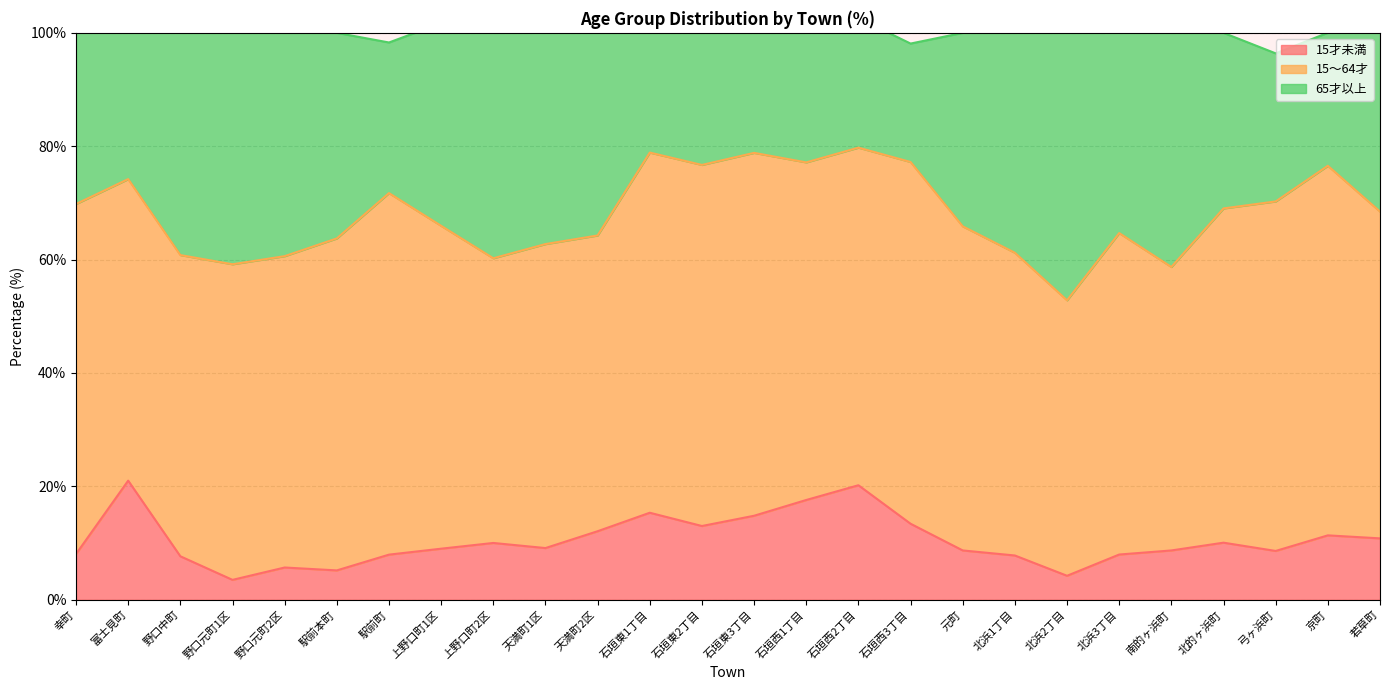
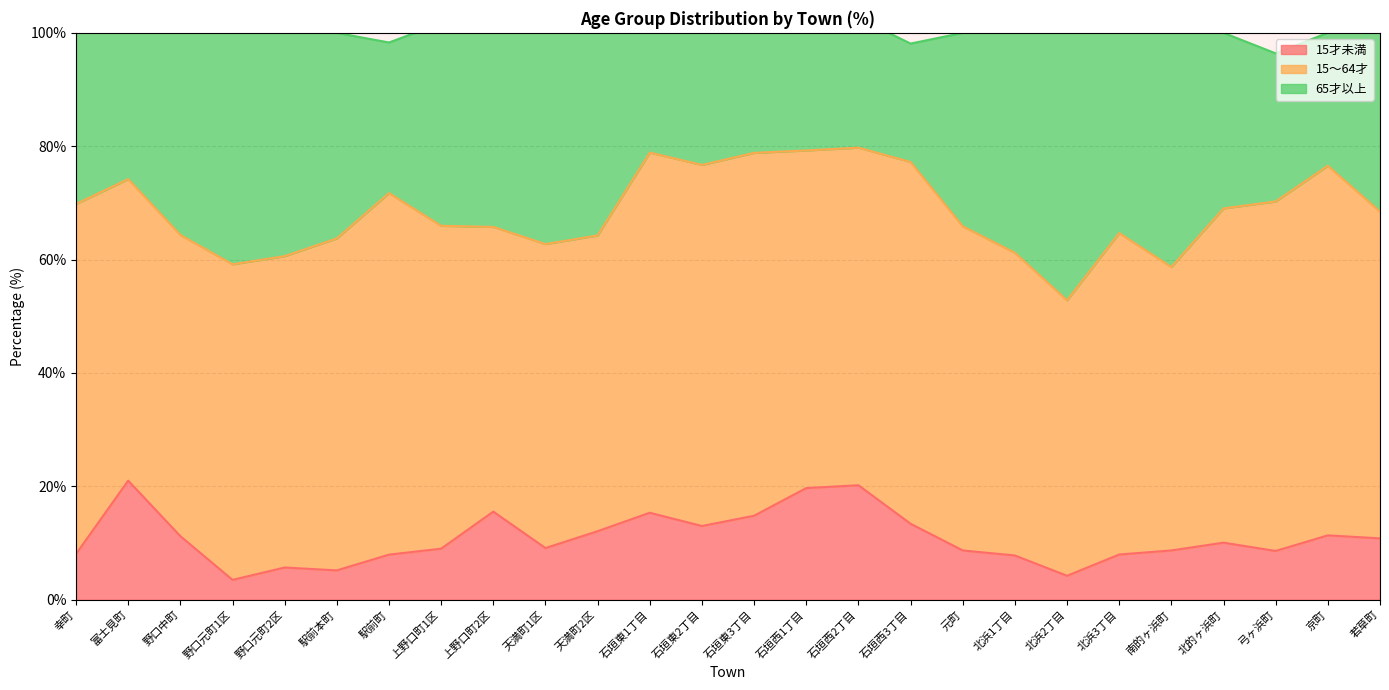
  {
    "15才未満": {
      "幸町": "8%",
      "富士見町": "21%",
-     "野口中町": "8%",
+     "野口中町": "11%",
      "野口元町1区": "4%",
      "野口元町2区": "6%",
      "駅前本町": "5%",
      "駅前町": "8%",
      "上野口町1区": "9%",
-     "上野口町2区": "10%",
+     "上野口町2区": "16%",
      "天満町1区": "9%",
      "天満町2区": "12%",
      "石垣東1丁目": "15%",
      "石垣東2丁目": "13%",
      "石垣東3丁目": "15%",
-     "石垣西1丁目": "18%",
+     "石垣西1丁目": "20%",
      "石垣西2丁目": "20%",
      "石垣西3丁目": "13%",
      "元町": "9%",
      "北浜1丁目": "8%",
      "北浜2丁目": "4%",
      "北浜3丁目": "8%",
      "南的ヶ浜町": "9%",
      "北的ヶ浜町": "10%",
      "弓ヶ浜町": "9%",
      "京町": "11%",
      "若草町": "11%"
    },
    "15～64才": {
      "幸町": "62%",
      "富士見町": "53%",
      "野口中町": "53%",
      "野口元町1区": "56%",
      "野口元町2区": "55%",
      "駅前本町": "59%",
      "駅前町": "64%",
      "上野口町1区": "57%",
      "上野口町2区": "50%",
      "天満町1区": "54%",
      "天満町2区": "52%",
      "石垣東1丁目": "64%",
      "石垣東2丁目": "64%",
      "石垣東3丁目": "64%",
      "石垣西1丁目": "60%",
      "石垣西2丁目": "60%",
      "石垣西3丁目": "64%",
      "元町": "57%",
      "北浜1丁目": "53%",
      "北浜2丁目": "49%",
      "北浜3丁目": "57%",
      "南的ヶ浜町": "50%",
      "北的ヶ浜町": "59%",
      "弓ヶ浜町": "62%",
      "京町": "65%",
      "若草町": "58%"
    },
    "65才以上": {
      "幸町": "30%",
      "野口元町1区": "41%",
      "野口元町2区": "39%",
      "駅前本町": "36%",
      "駅前町": "27%",
      "天満町1区": "37%",
      "天満町2区": "36%",
      "石垣東1丁目": "21%",
      "石垣東2丁目": "23%",
      "石垣東3丁目": "21%",
      "石垣西3丁目": "21%",
      "元町": "34%",
      "北浜1丁目": "39%",
      "北浜2丁目": "47%",
      "北浜3丁目": "35%",
      "南的ヶ浜町": "41%",
      "北的ヶ浜町": "31%",
      "弓ヶ浜町": "26%",
      "京町": "23%",
      "若草町": "32%"
    }
  }
